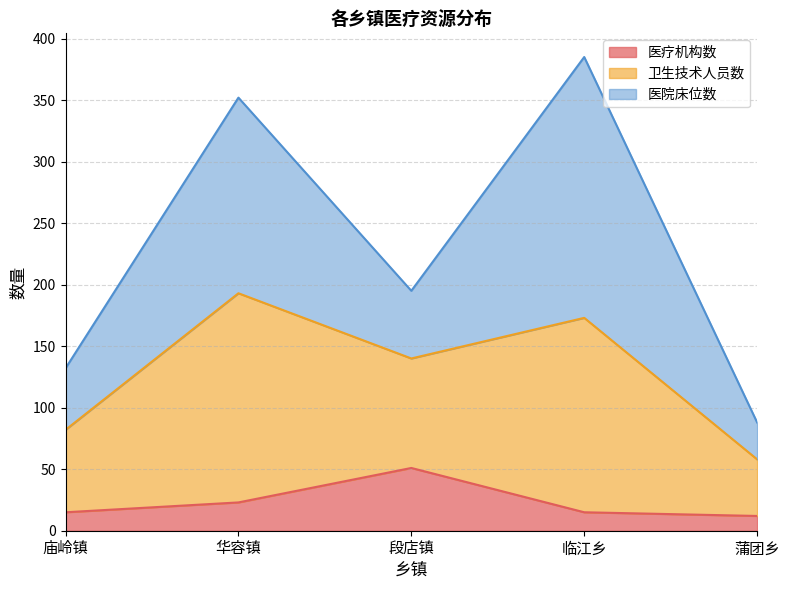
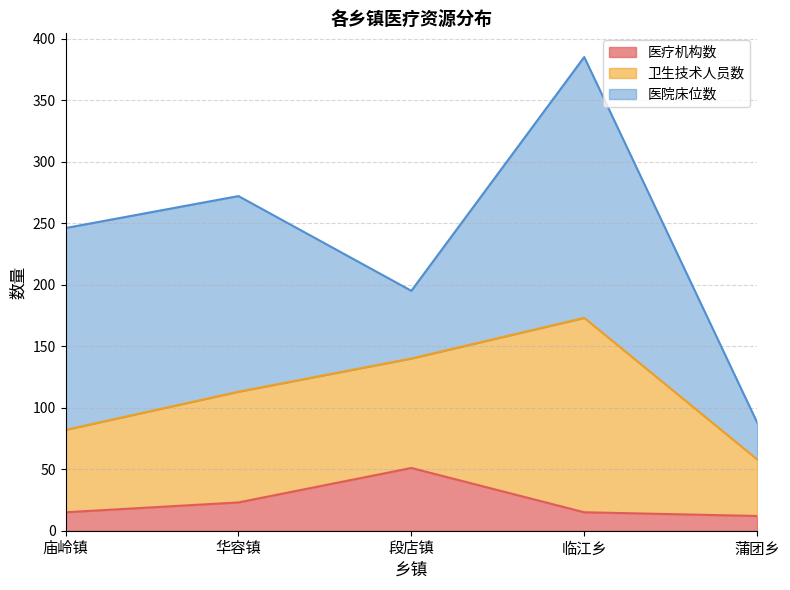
  {
    "医疗机构数": {
      "庙岭镇": 15,
      "华容镇": 23,
      "段店镇": 51,
      "临江乡": 15,
      "蒲团乡": 12
    },
    "卫生技术人员数": {
      "庙岭镇": 67,
-     "华容镇": 170,
+     "华容镇": 90,
      "段店镇": 89,
      "临江乡": 158,
      "蒲团乡": 46
    },
    "医院床位数": {
-     "庙岭镇": 50,
+     "庙岭镇": 164,
      "华容镇": 159,
      "段店镇": 55,
      "临江乡": 212,
      "蒲团乡": 30
    }
  }
